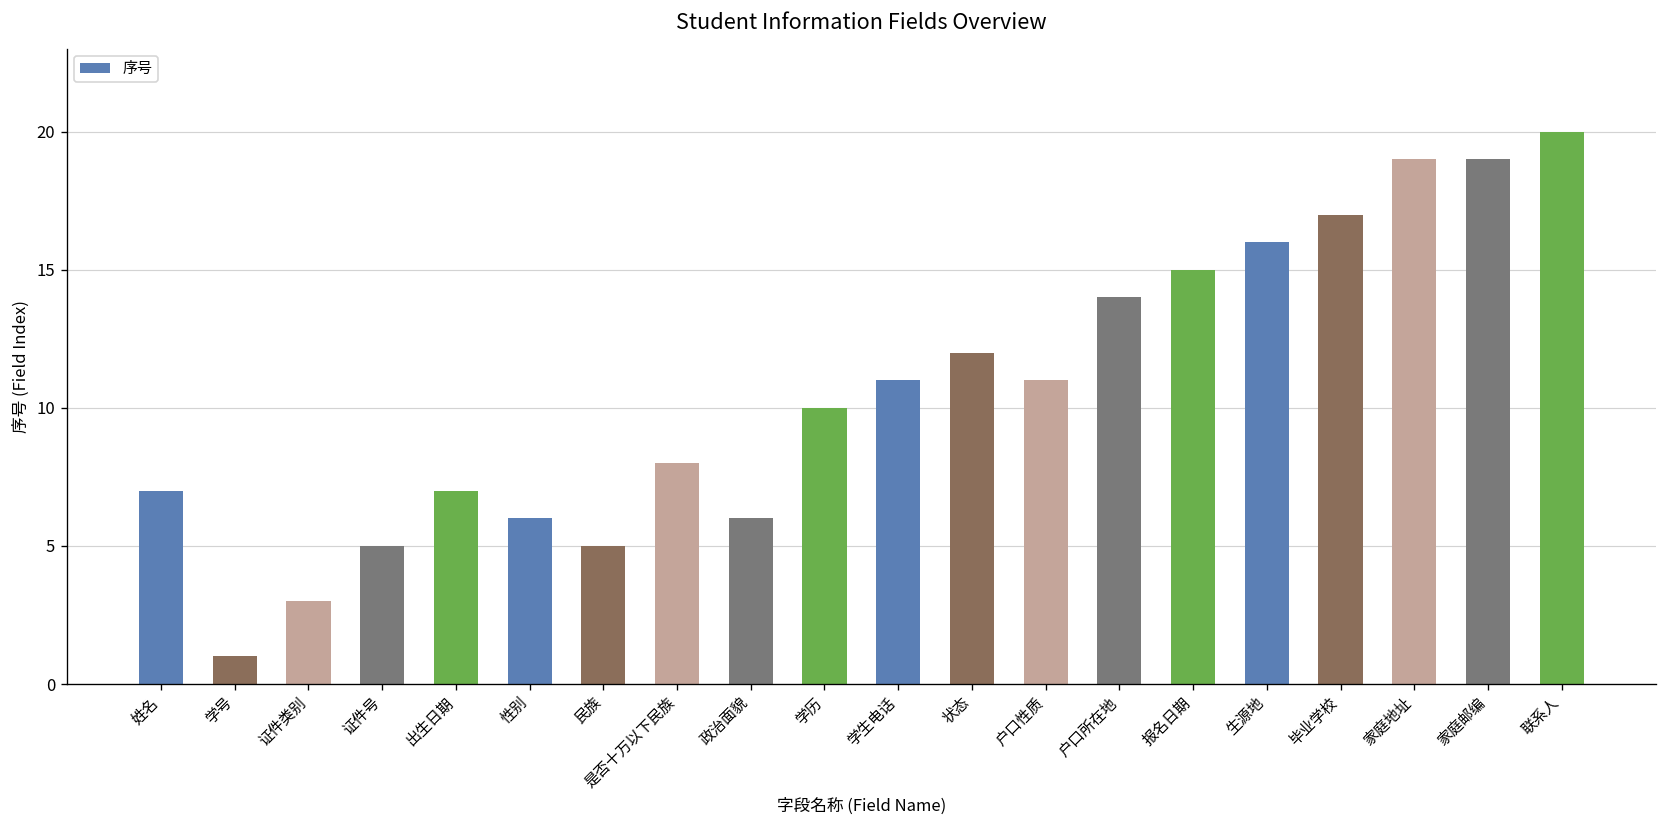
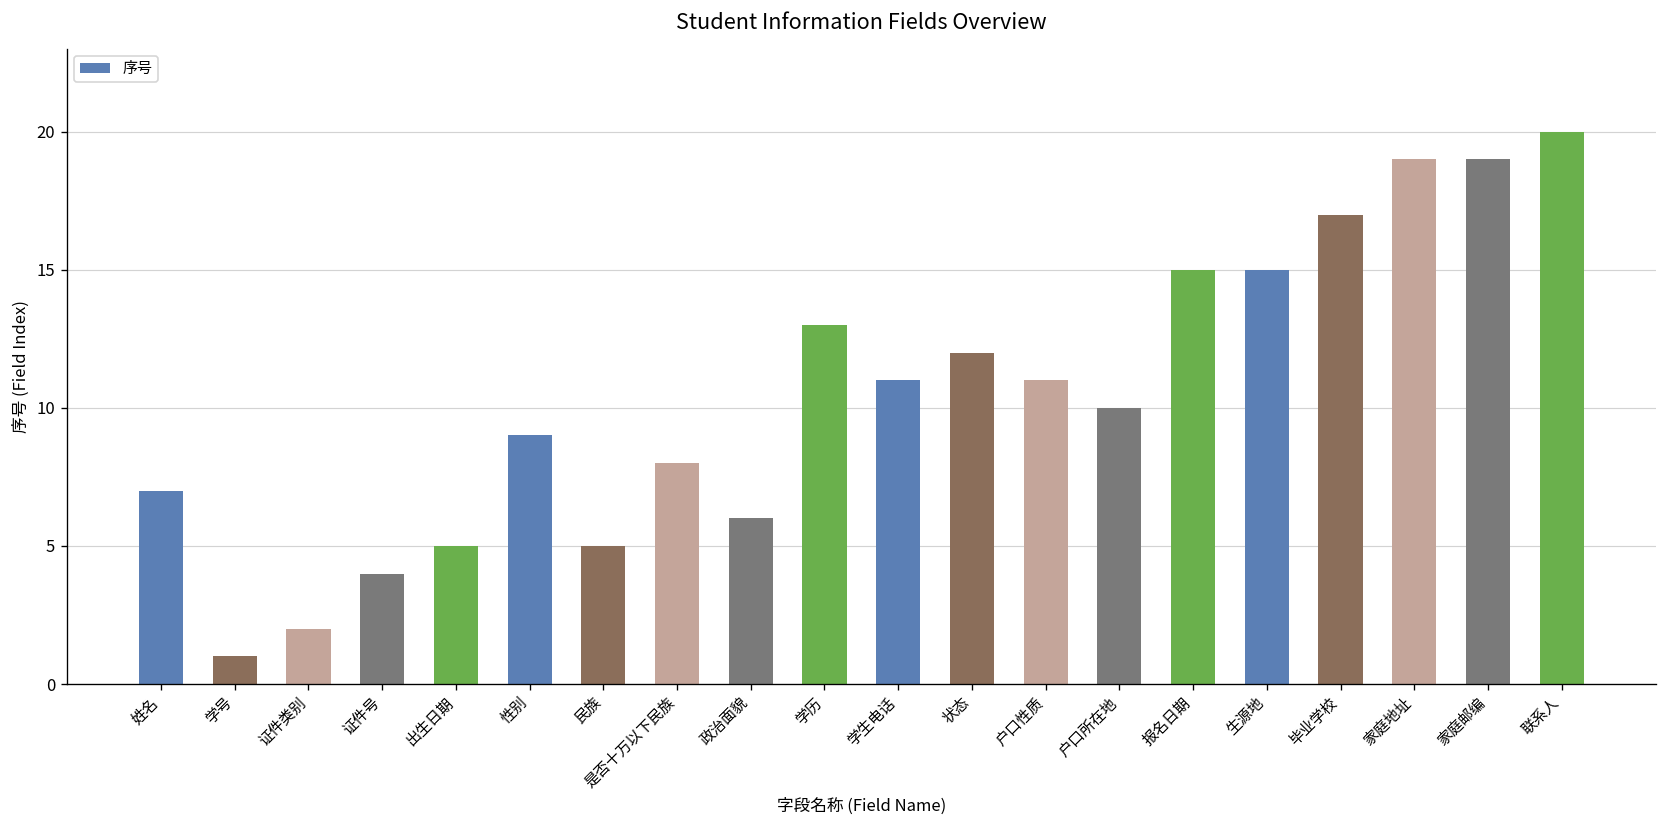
  {
    "姓名": 7,
    "学号": 1,
-   "证件类别": 3,
-   "证件号": 5,
-   "出生日期": 7,
-   "性别": 6,
+   "证件类别": 2,
+   "证件号": 4,
+   "出生日期": 5,
+   "性别": 9,
    "民族": 5,
    "是否十万以下民族": 8,
    "政治面貌": 6,
-   "学历": 10,
+   "学历": 13,
    "学生电话": 11,
    "状态": 12,
    "户口性质": 11,
-   "户口所在地": 14,
+   "户口所在地": 10,
    "报名日期": 15,
-   "生源地": 16,
+   "生源地": 15,
    "毕业学校": 17,
    "家庭地址": 19,
    "家庭邮编": 19,
    "联系人": 20
  }
